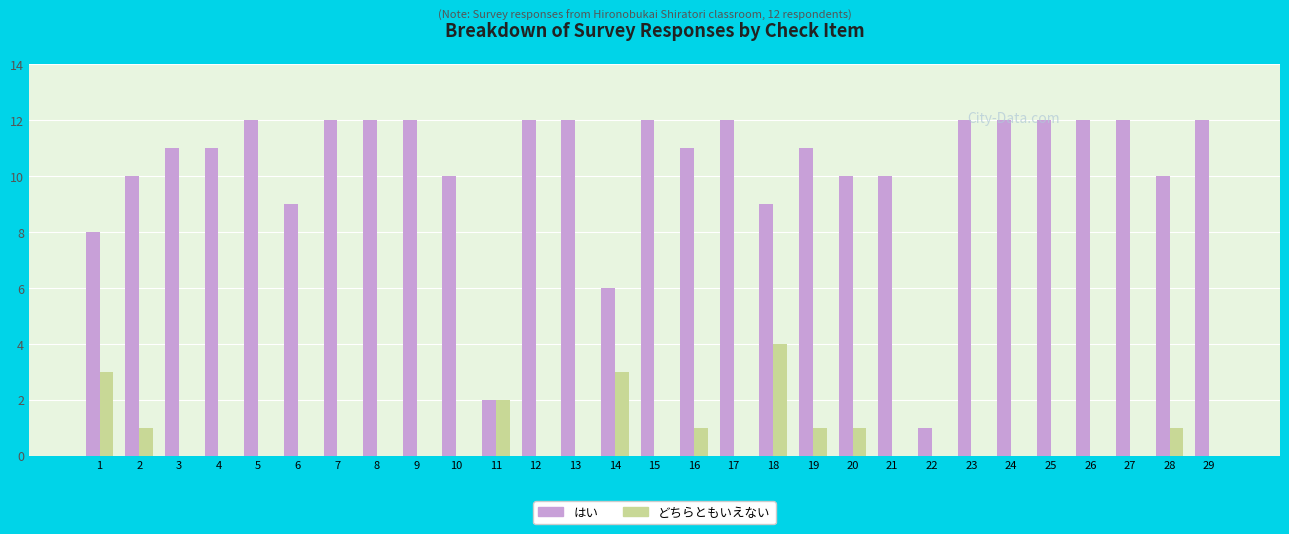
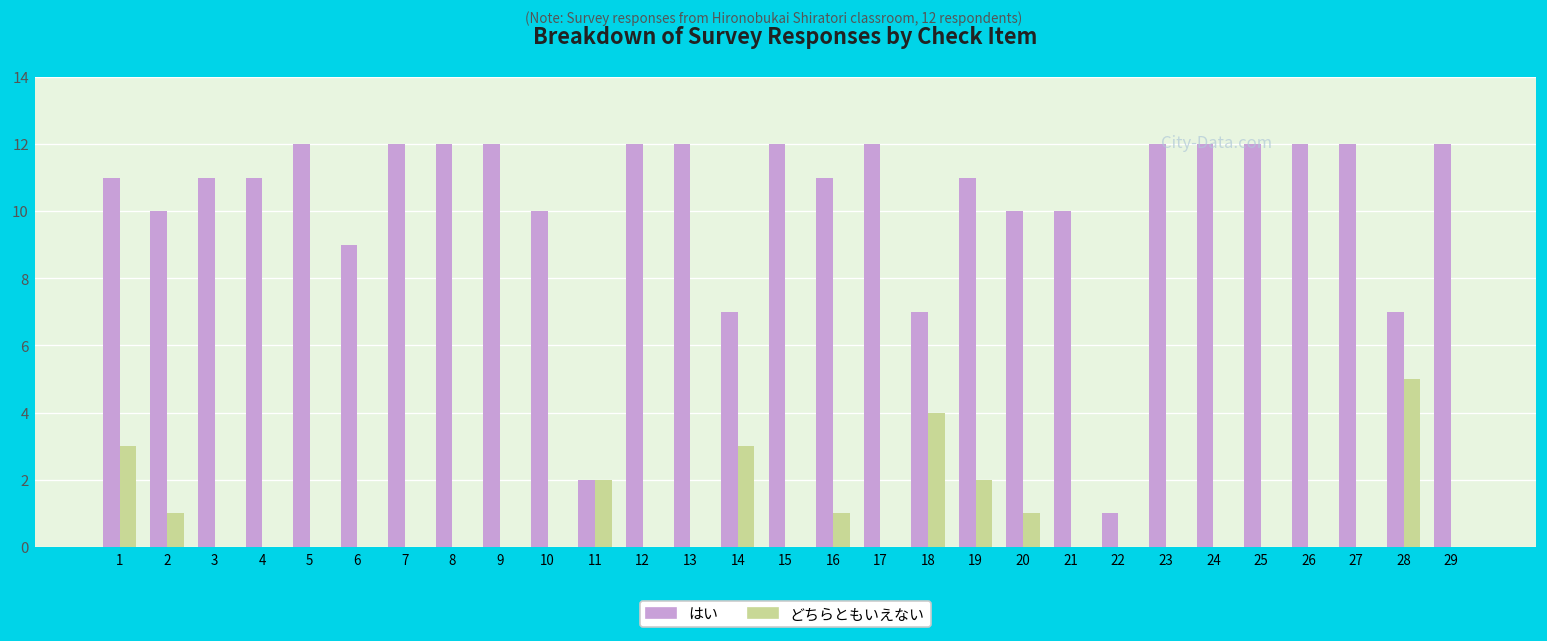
  {
    "はい": {
-     "1": 8,
+     "1": 11,
      "2": 10,
      "3": 11,
      "4": 11,
      "5": 12,
      "6": 9,
      "7": 12,
      "8": 12,
      "9": 12,
      "10": 10,
      "11": 2,
      "12": 12,
      "13": 12,
-     "14": 6,
+     "14": 7,
      "15": 12,
      "16": 11,
      "17": 12,
-     "18": 9,
+     "18": 7,
      "19": 11,
      "20": 10,
      "21": 10,
      "22": 1,
      "23": 12,
      "24": 12,
      "25": 12,
      "26": 12,
      "27": 12,
-     "28": 10,
+     "28": 7,
      "29": 12
    },
    "どちらともいえない": {
      "1": 3,
      "2": 1,
      "3": 0,
      "4": 0,
      "5": 0,
      "6": 0,
      "7": 0,
      "8": 0,
      "9": 0,
      "10": 0,
      "11": 2,
      "12": 0,
      "13": 0,
      "14": 3,
      "15": 0,
      "16": 1,
      "17": 0,
      "18": 4,
-     "19": 1,
+     "19": 2,
      "20": 1,
      "21": 0,
      "22": 0,
      "23": 0,
      "24": 0,
      "25": 0,
      "26": 0,
      "27": 0,
-     "28": 1,
+     "28": 5,
      "29": 0
    }
  }
